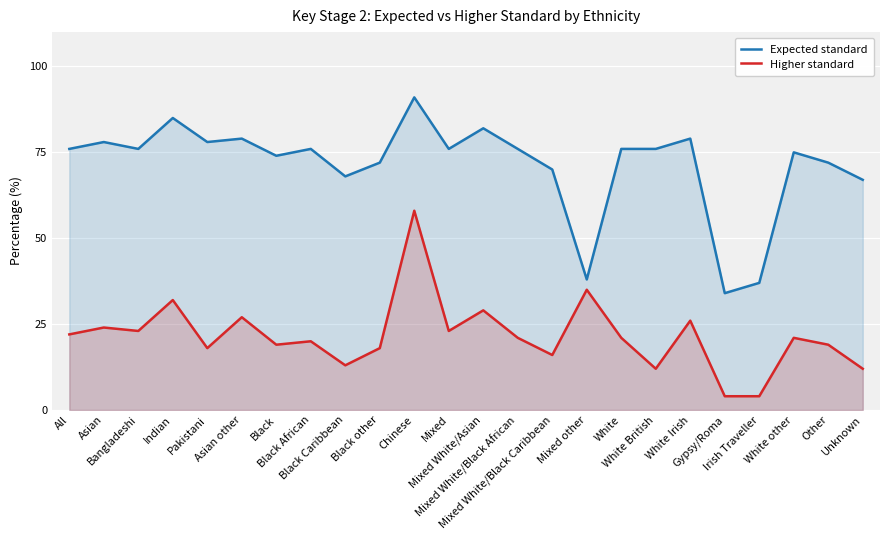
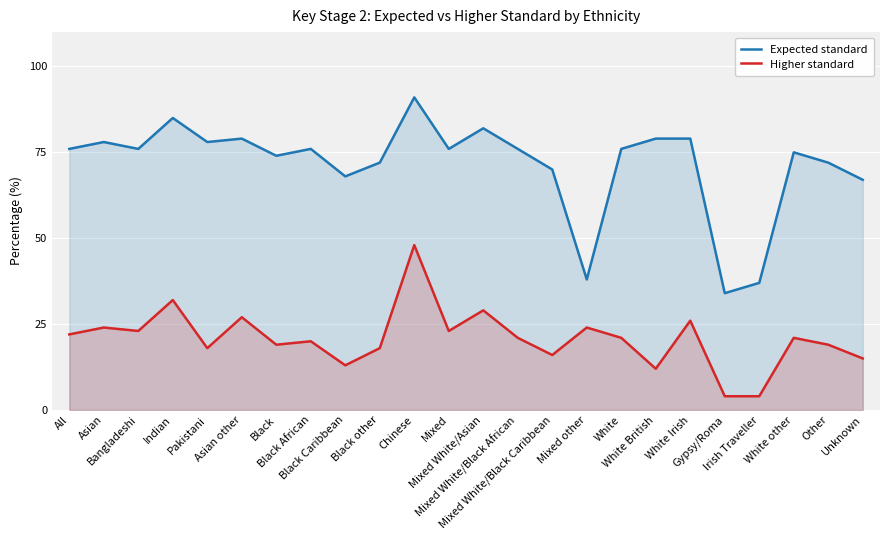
  {
    "Expected standard": {
      "All": 76,
      "Asian": 78,
      "Bangladeshi": 76,
      "Indian": 85,
      "Pakistani": 78,
      "Asian other": 79,
      "Black": 74,
      "Black African": 76,
      "Black Caribbean": 68,
      "Black other": 72,
      "Chinese": 91,
      "Mixed": 76,
      "Mixed White/Asian": 82,
      "Mixed White/Black African": 76,
      "Mixed White/Black Caribbean": 70,
      "Mixed other": 38,
      "White": 76,
-     "White British": 76,
+     "White British": 79,
      "White Irish": 79,
      "Gypsy/Roma": 34,
      "Irish Traveller": 37,
      "White other": 75,
      "Other": 72,
      "Unknown": 67
    },
    "Higher standard": {
      "All": 22,
      "Asian": 24,
      "Bangladeshi": 23,
      "Indian": 32,
      "Pakistani": 18,
      "Asian other": 27,
      "Black": 19,
      "Black African": 20,
      "Black Caribbean": 13,
      "Black other": 18,
-     "Chinese": 58,
+     "Chinese": 48,
      "Mixed": 23,
      "Mixed White/Asian": 29,
      "Mixed White/Black African": 21,
      "Mixed White/Black Caribbean": 16,
-     "Mixed other": 35,
+     "Mixed other": 24,
      "White": 21,
      "White British": 12,
      "White Irish": 26,
      "Gypsy/Roma": 4,
      "Irish Traveller": 4,
      "White other": 21,
      "Other": 19,
-     "Unknown": 12
+     "Unknown": 15
    }
  }
